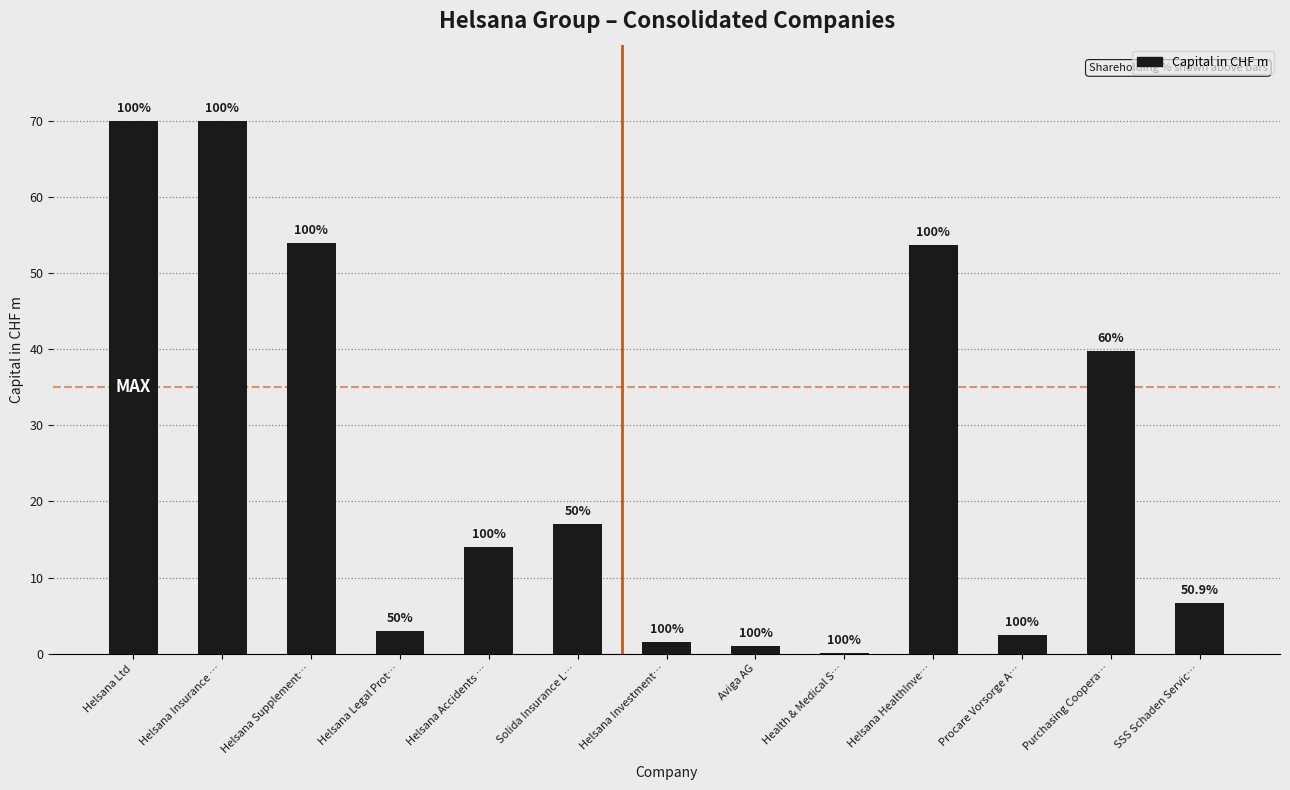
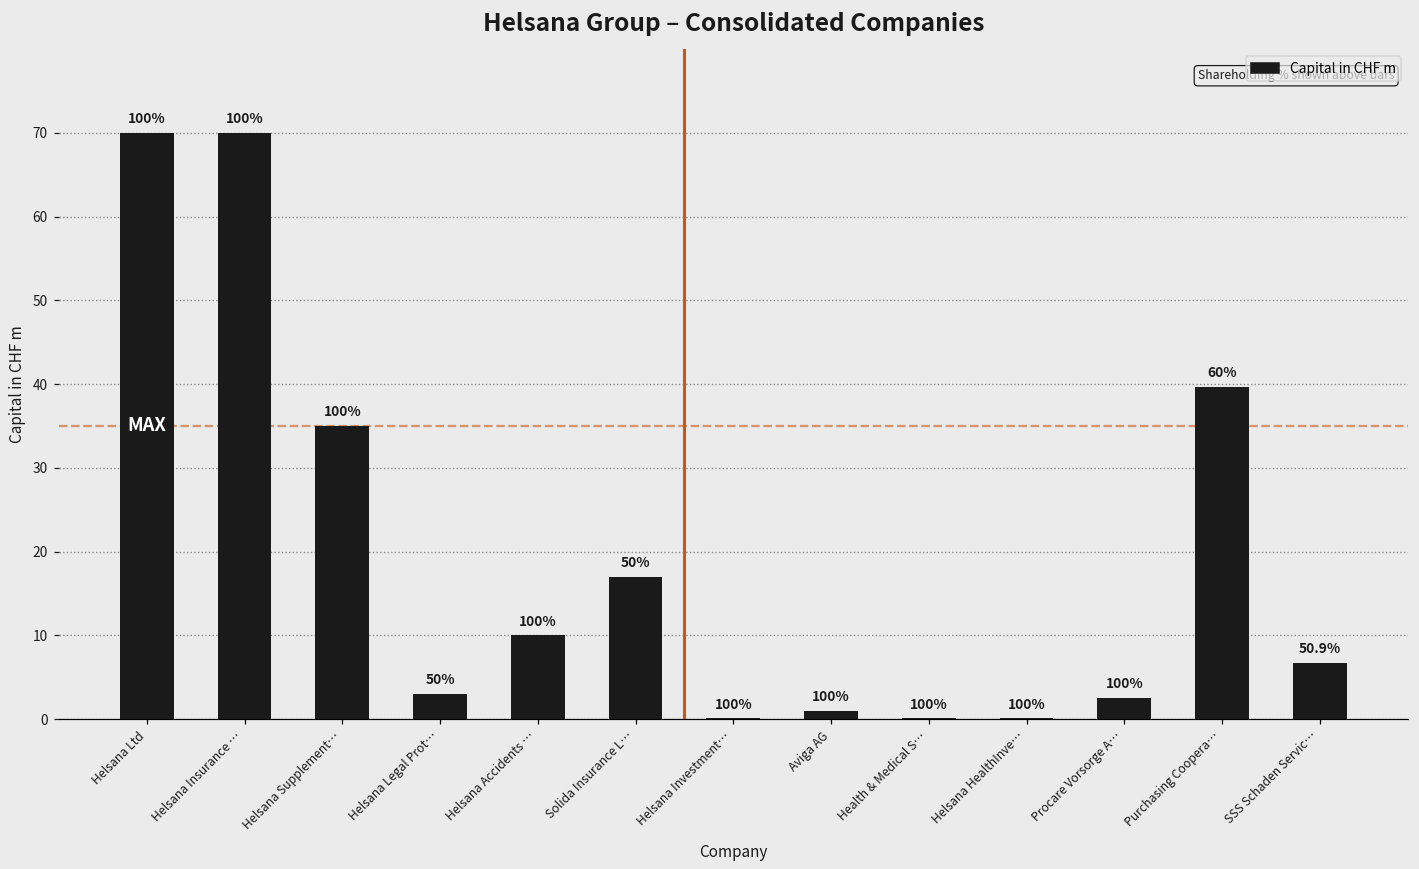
  {
-   "Helsana Supplement…": 54,
-   "Helsana Accidents …": 14,
-   "Helsana Investment…": 2,
-   "Helsana HealthInve…": 54
+   "Helsana Supplement…": 35,
+   "Helsana Accidents …": 10,
+   "Helsana Investment…": 0,
+   "Helsana HealthInve…": 0
  }
